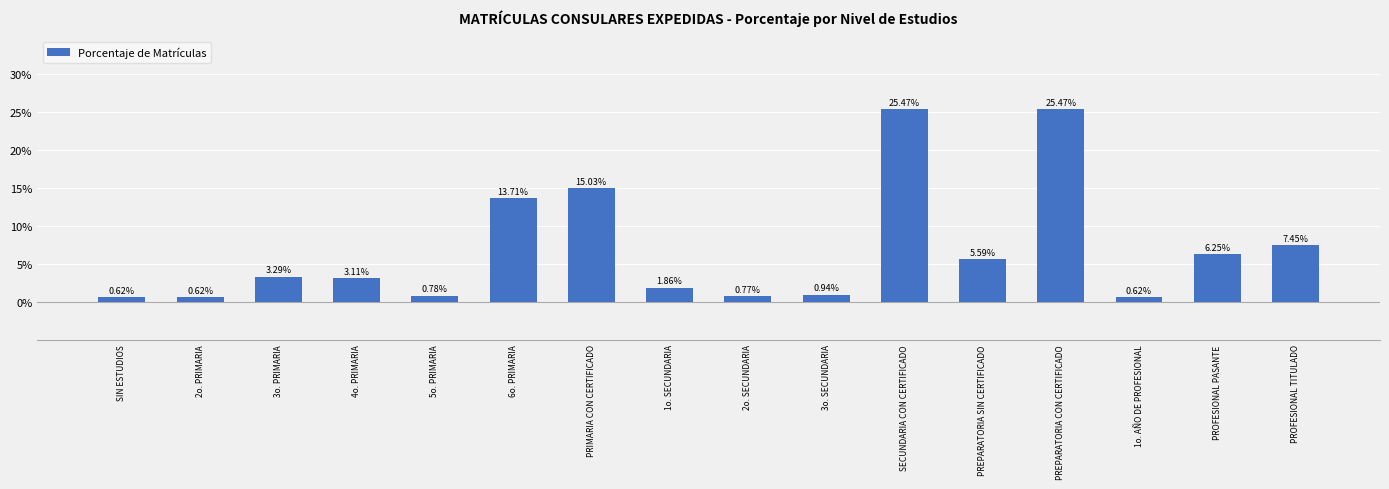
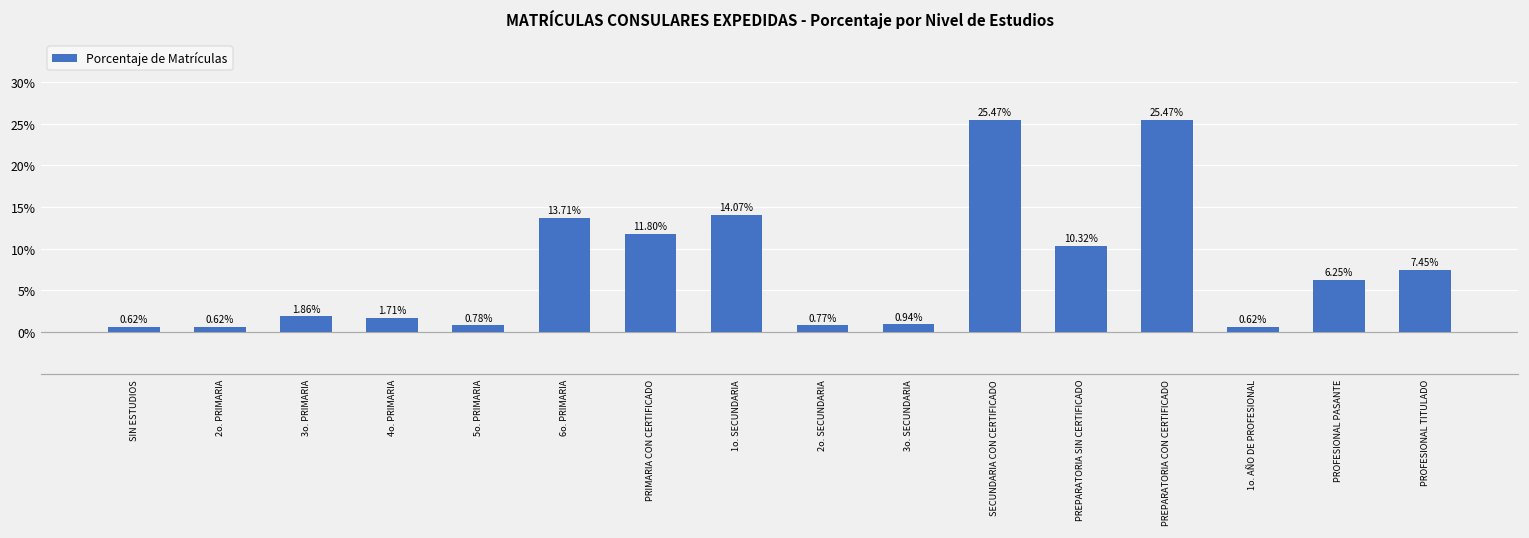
  {
    "SIN ESTUDIOS": "0.62%",
    "2o. PRIMARIA": "0.62%",
-   "3o. PRIMARIA": "3.29%",
-   "4o. PRIMARIA": "3.11%",
+   "3o. PRIMARIA": "1.86%",
+   "4o. PRIMARIA": "1.71%",
    "5o. PRIMARIA": "0.78%",
    "6o. PRIMARIA": "13.71%",
-   "PRIMARIA CON CERTIFICADO": "15.03%",
-   "1o. SECUNDARIA": "1.86%",
+   "PRIMARIA CON CERTIFICADO": "11.80%",
+   "1o. SECUNDARIA": "14.07%",
    "2o. SECUNDARIA": "0.77%",
    "3o. SECUNDARIA": "0.94%",
    "SECUNDARIA CON CERTIFICADO": "25.47%",
-   "PREPARATORIA SIN CERTIFICADO": "5.59%",
+   "PREPARATORIA SIN CERTIFICADO": "10.32%",
    "PREPARATORIA CON CERTIFICADO": "25.47%",
    "1o. AÑO DE PROFESIONAL": "0.62%",
    "PROFESIONAL PASANTE": "6.25%",
    "PROFESIONAL TITULADO": "7.45%"
  }
